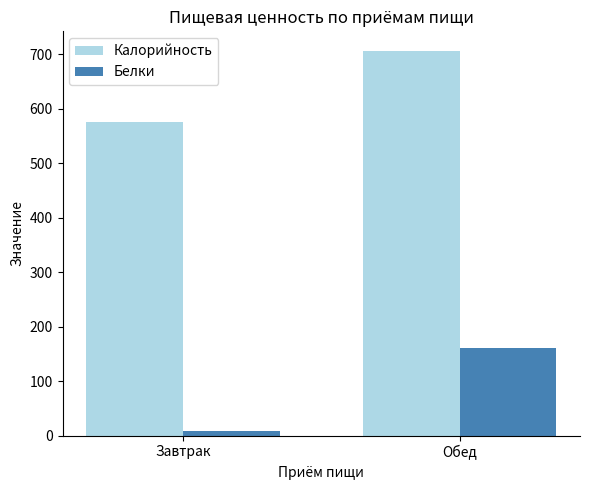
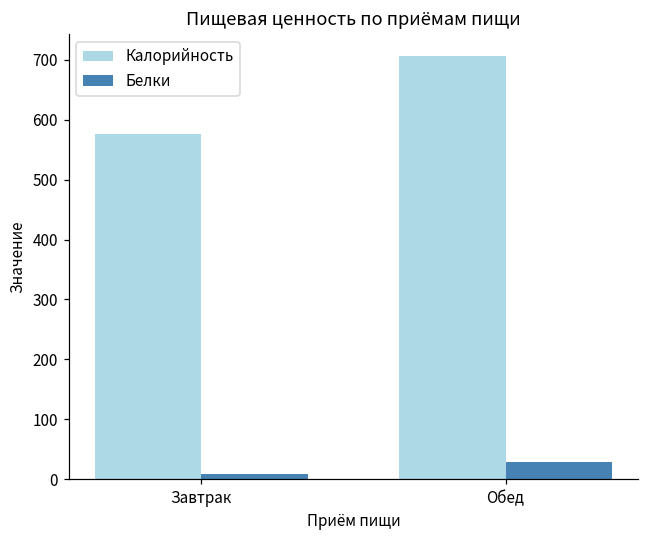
  {
    "Калорийность": {
      "Завтрак": 580,
      "Обед": 710
    },
    "Белки": {
      "Завтрак": 10,
-     "Обед": 160
+     "Обед": 30
    }
  }
